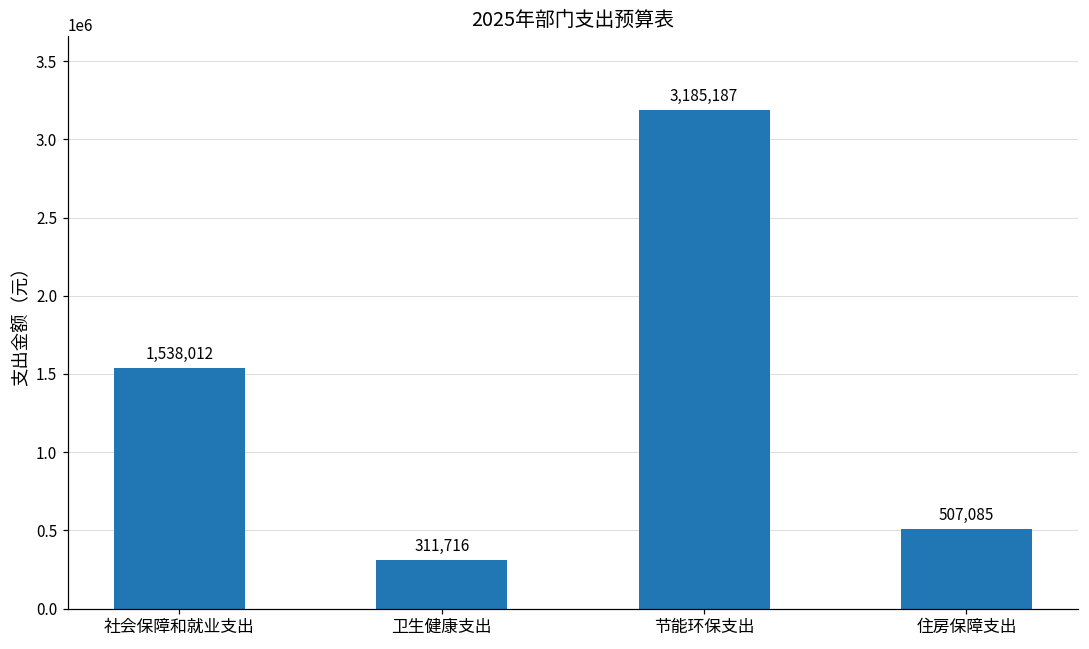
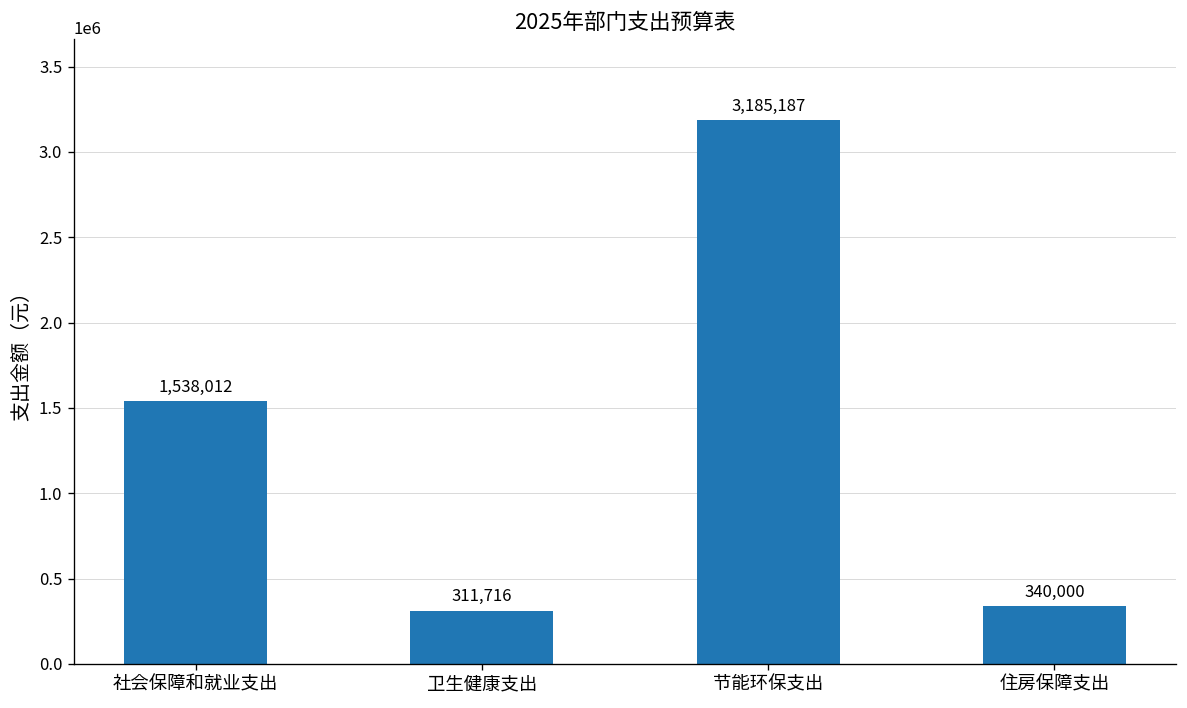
  {
    "社会保障和就业支出": "1,538,012",
    "卫生健康支出": "311,716",
    "节能环保支出": "3,185,187",
-   "住房保障支出": "507,085"
+   "住房保障支出": "340,000"
  }
